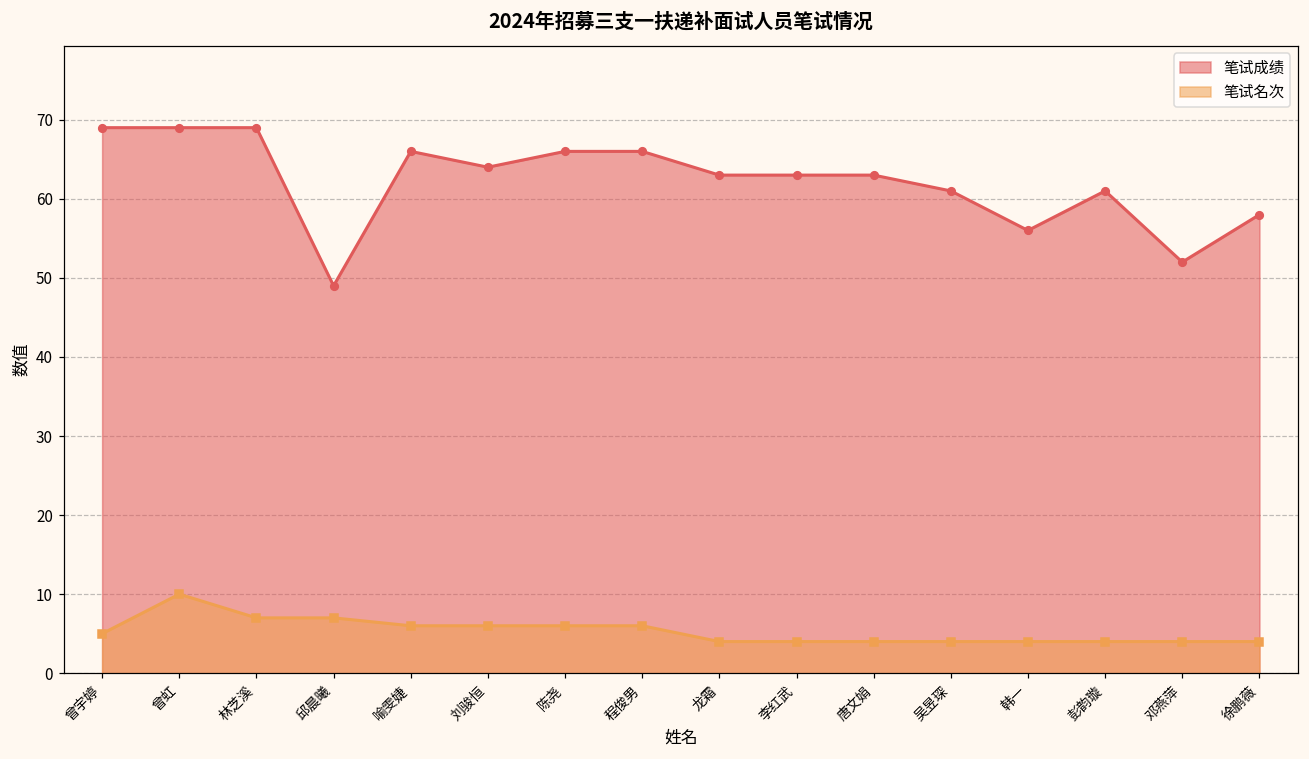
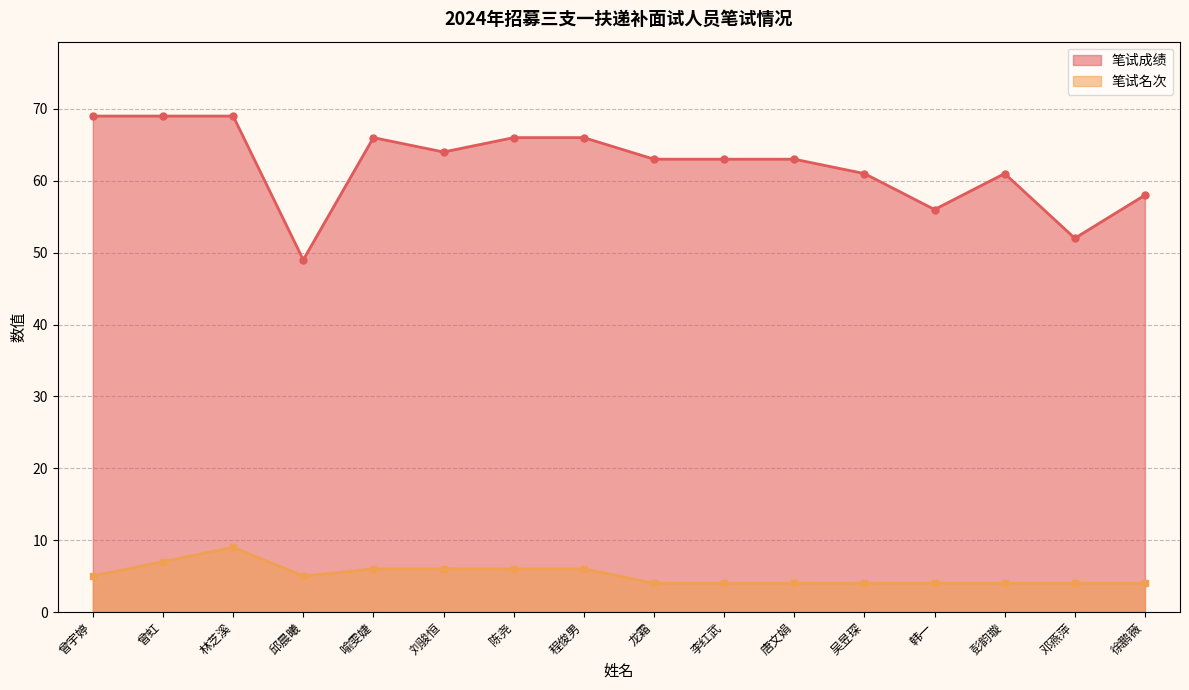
  {
    "笔试成绩": {
      "曾宇婷": 69,
      "曾虹": 69,
      "林芝溪": 69,
      "邱晨曦": 49,
      "喻雯婕": 66,
      "刘骏恒": 64,
      "陈尧": 66,
      "程俊男": 66,
      "龙霜": 63,
      "李红武": 63,
      "唐文娟": 63,
      "吴昱琛": 61,
      "韩一": 56,
      "彭韵璇": 61,
      "邓燕萍": 52,
      "徐鹏薇": 58
    },
    "笔试名次": {
      "曾宇婷": 5,
-     "曾虹": 10,
-     "林芝溪": 7,
-     "邱晨曦": 7,
+     "曾虹": 7,
+     "林芝溪": 9,
+     "邱晨曦": 5,
      "喻雯婕": 6,
      "刘骏恒": 6,
      "陈尧": 6,
      "程俊男": 6,
      "龙霜": 4,
      "李红武": 4,
      "唐文娟": 4,
      "吴昱琛": 4,
      "韩一": 4,
      "彭韵璇": 4,
      "邓燕萍": 4,
      "徐鹏薇": 4
    }
  }
